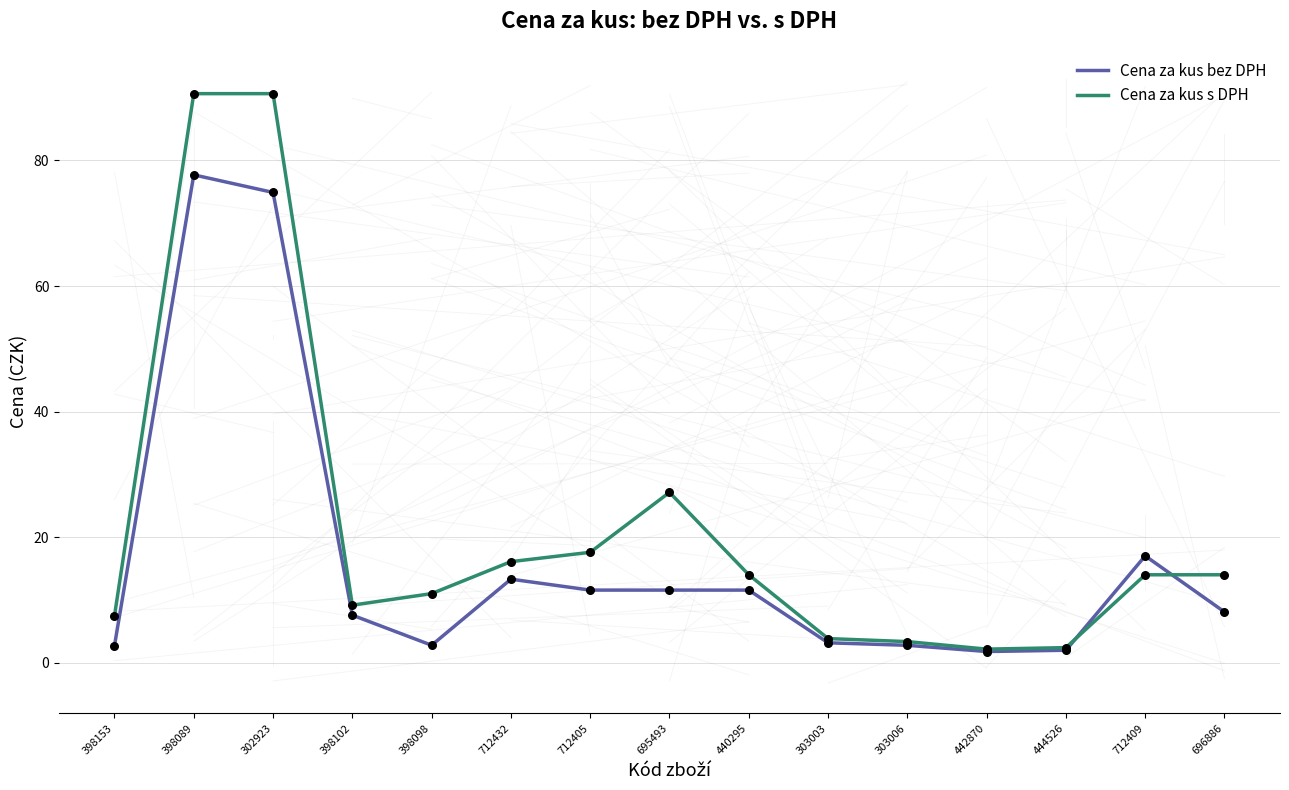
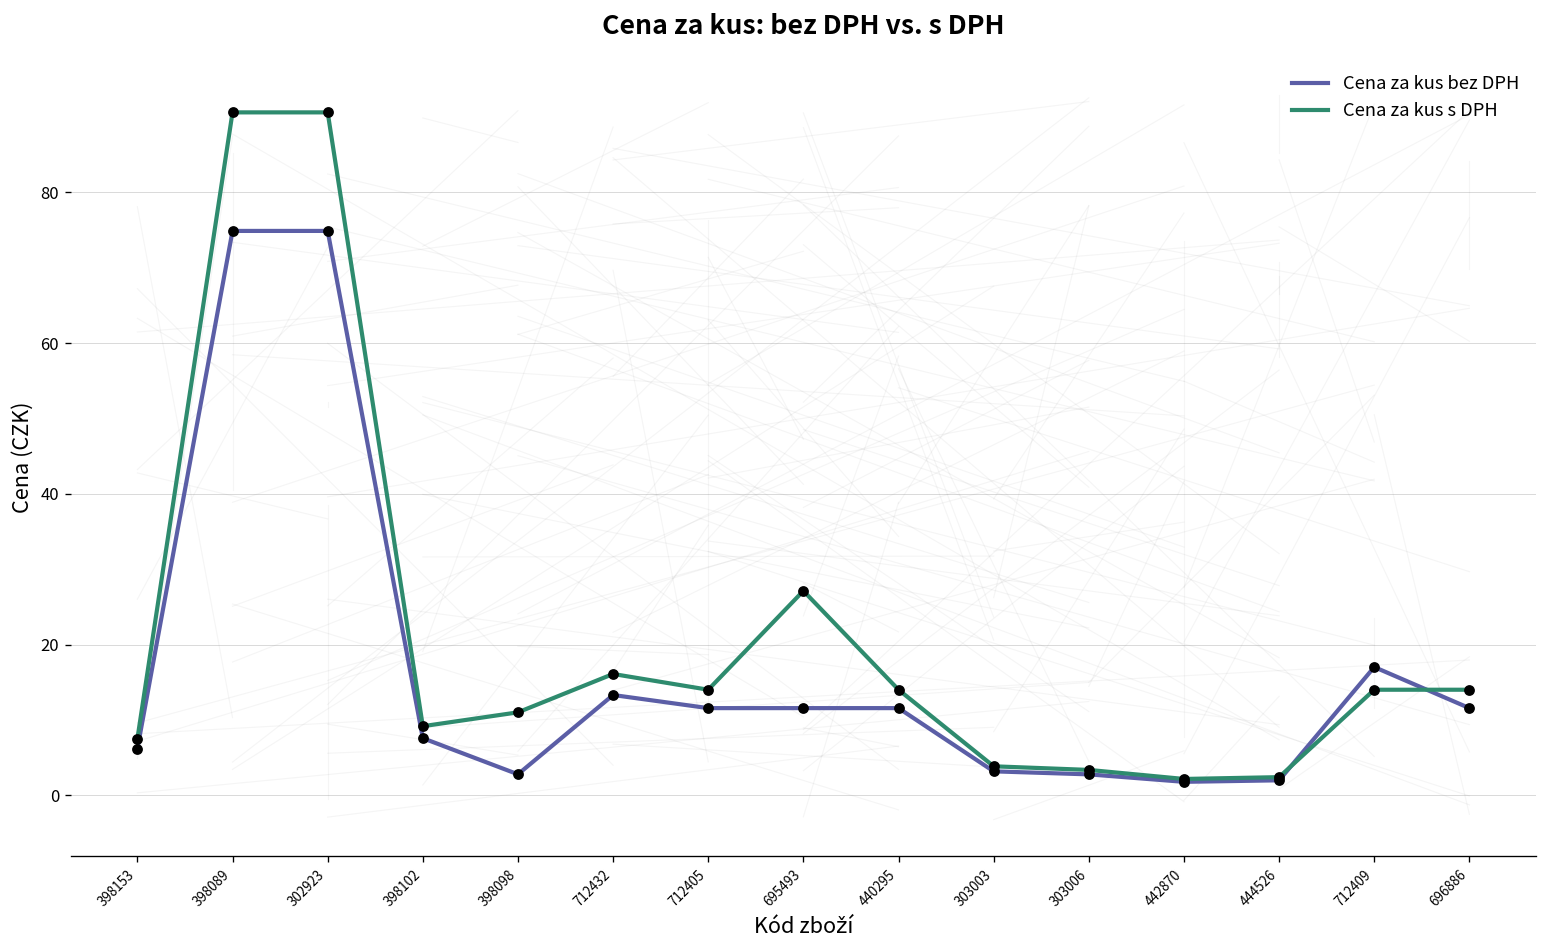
  {
    "Cena za kus bez DPH": {
-     "398153": 3,
-     "398089": 78,
+     "398153": 6,
+     "398089": 75,
      "302923": 75,
      "398102": 8,
      "398098": 3,
      "712432": 13,
      "695493": 12,
      "440295": 12,
      "303003": 3,
      "303006": 3,
      "444526": 2,
      "712409": 17,
-     "696886": 8
+     "696886": 12
    },
    "Cena za kus s DPH": {
      "398089": 91,
      "302923": 91,
      "398098": 11,
-     "712405": 18,
+     "712405": 14,
      "695493": 27,
      "440295": 14,
      "303006": 3,
      "444526": 2,
      "712409": 14,
      "696886": 14
    }
  }
